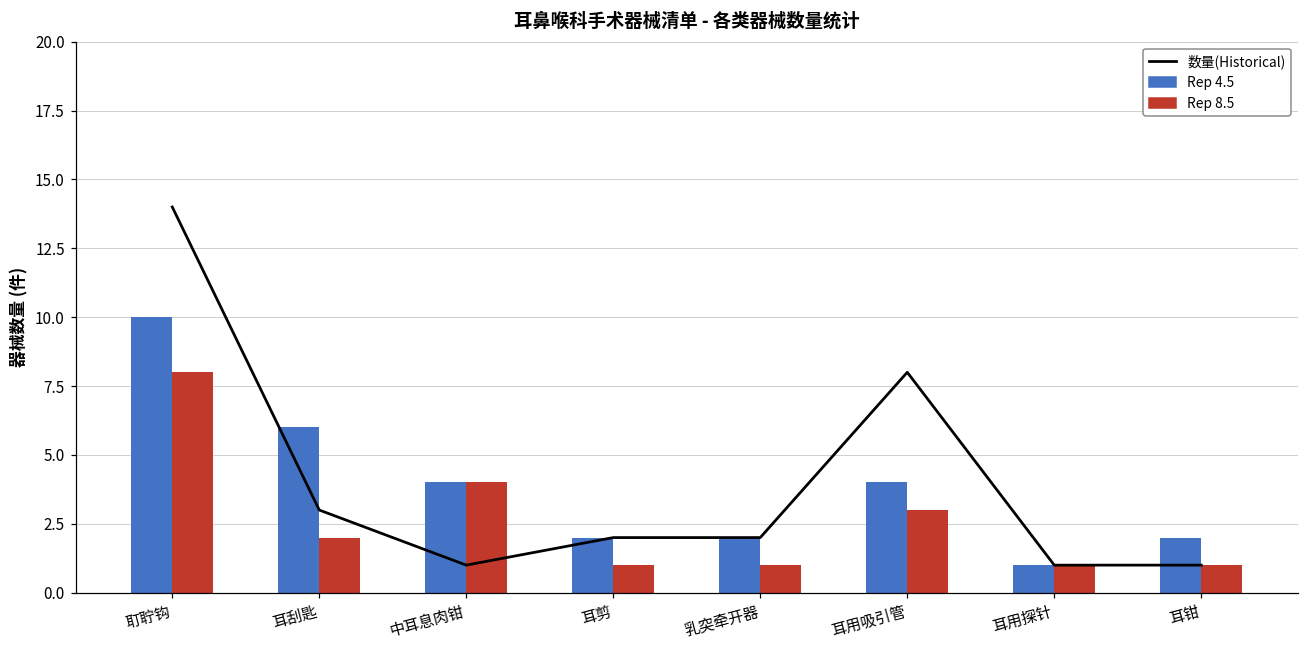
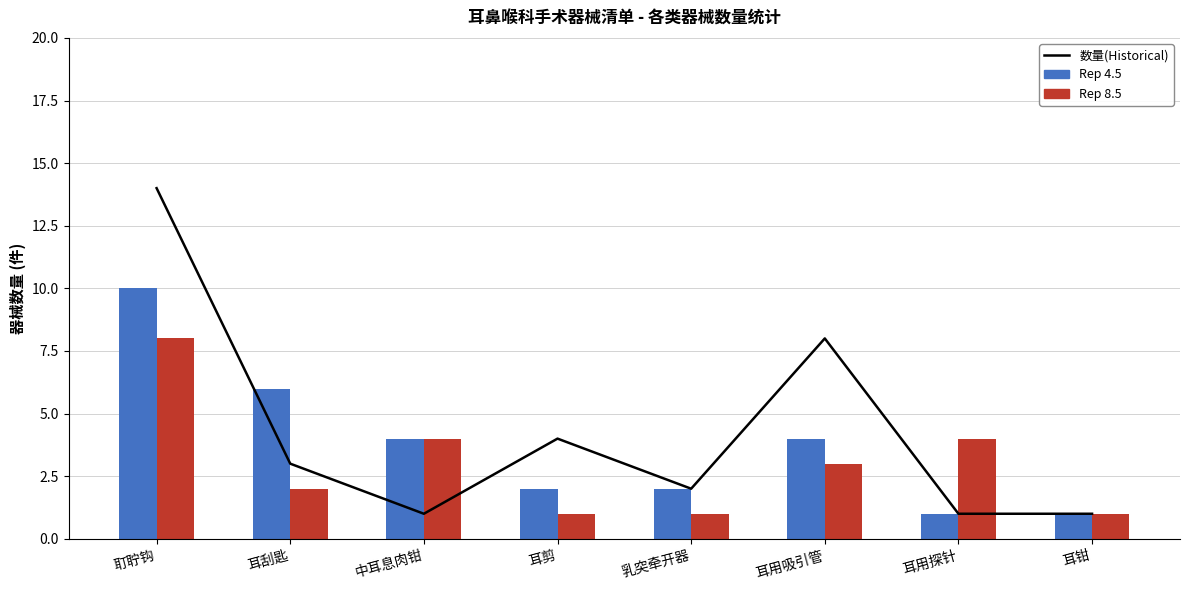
  {
    "Rep 4.5": {
      "耵聍钩": 10,
      "耳刮匙": 6,
      "中耳息肉钳": 4,
      "耳剪": 2,
      "乳突牵开器": 2,
      "耳用吸引管": 4,
      "耳用探针": 1,
-     "耳钳": 2
+     "耳钳": 1
    },
    "数量(Historical)": {
      "耵聍钩": 14,
      "耳刮匙": 3,
      "中耳息肉钳": 1,
-     "耳剪": 2,
+     "耳剪": 4,
      "乳突牵开器": 2,
      "耳用吸引管": 8,
      "耳用探针": 1,
      "耳钳": 1
    },
    "Rep 8.5": {
      "耵聍钩": 8,
      "耳刮匙": 2,
      "中耳息肉钳": 4,
      "耳剪": 1,
      "乳突牵开器": 1,
      "耳用吸引管": 3,
-     "耳用探针": 1,
+     "耳用探针": 4,
      "耳钳": 1
    }
  }
